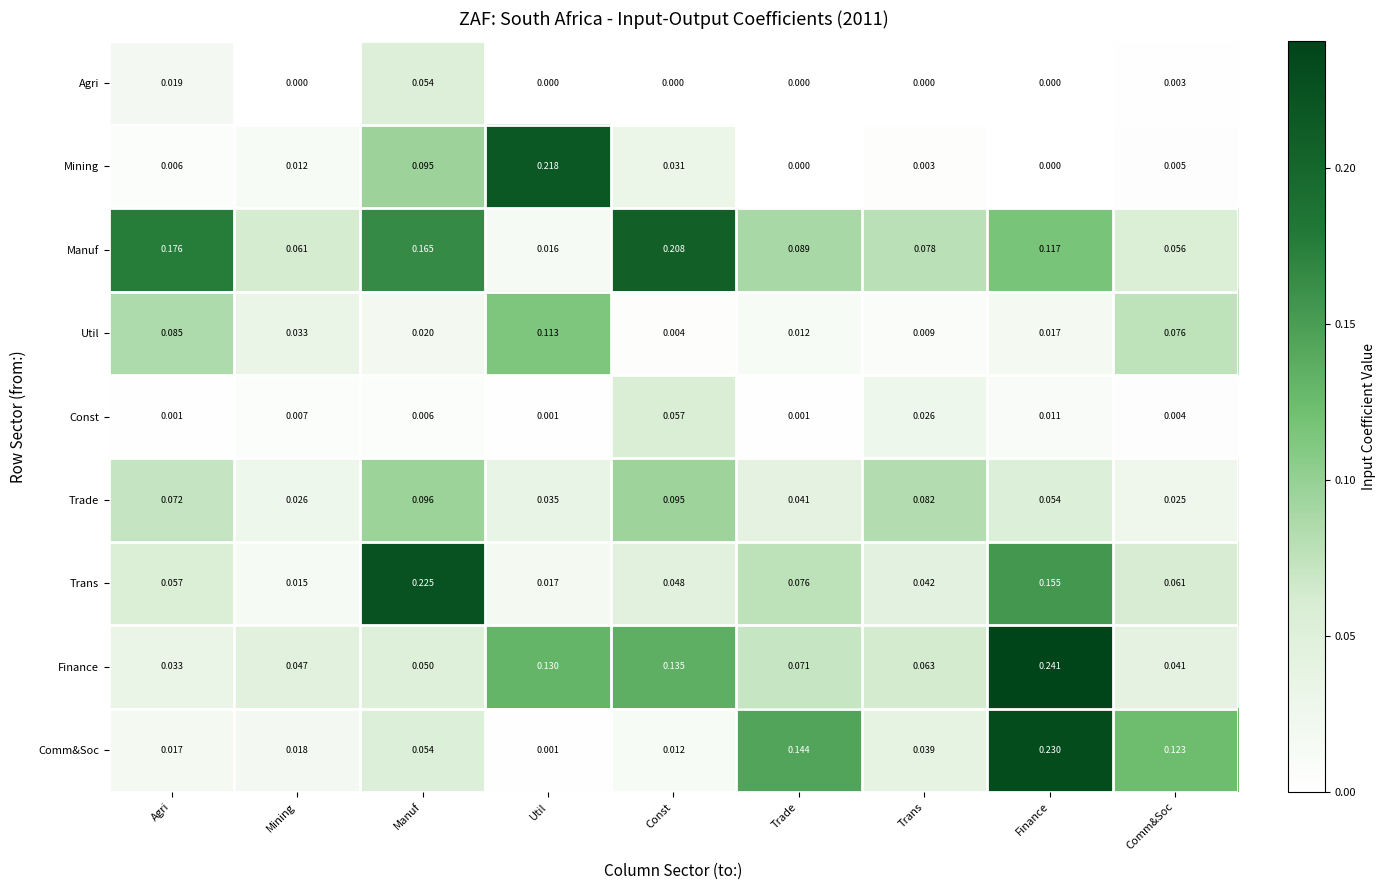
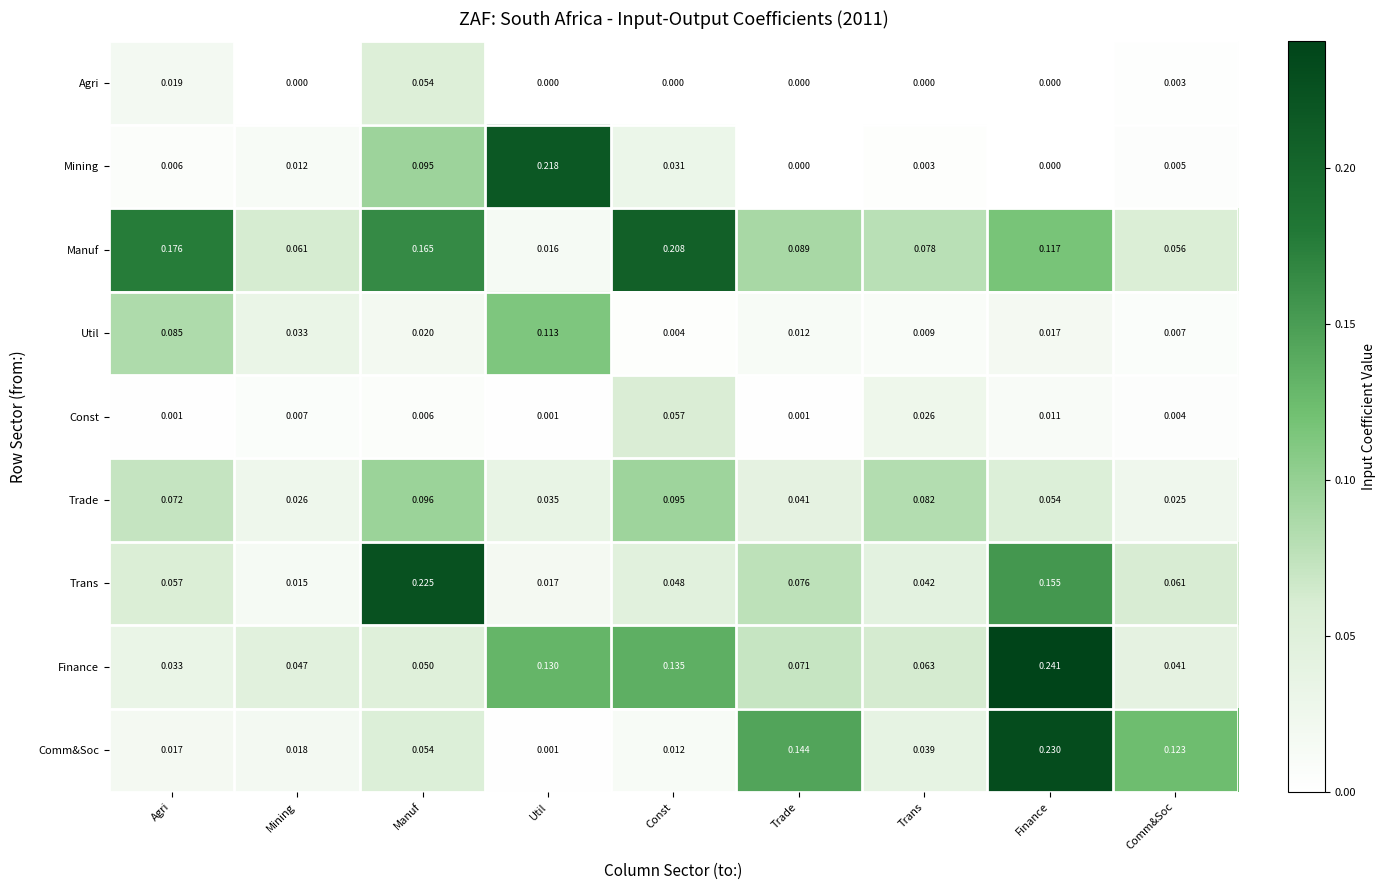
  {
    "Agri": {
      "Agri": 0.019,
      "Mining": 0.000,
      "Manuf": 0.054,
      "Util": 0.000,
      "Const": 0.000,
      "Trade": 0.000,
      "Trans": 0.000,
      "Finance": 0.000,
      "Comm&Soc": 0.003
    },
    "Mining": {
      "Agri": 0.006,
      "Mining": 0.012,
      "Manuf": 0.095,
      "Util": 0.218,
      "Const": 0.031,
      "Trade": 0.000,
      "Trans": 0.003,
      "Finance": 0.000,
      "Comm&Soc": 0.005
    },
    "Manuf": {
      "Agri": 0.176,
      "Mining": 0.061,
      "Manuf": 0.165,
      "Util": 0.016,
      "Const": 0.208,
      "Trade": 0.089,
      "Trans": 0.078,
      "Finance": 0.117,
      "Comm&Soc": 0.056
    },
    "Util": {
      "Agri": 0.085,
      "Mining": 0.033,
      "Manuf": 0.020,
      "Util": 0.113,
      "Const": 0.004,
      "Trade": 0.012,
      "Trans": 0.009,
      "Finance": 0.017,
-     "Comm&Soc": 0.076
+     "Comm&Soc": 0.007
    },
    "Const": {
      "Agri": 0.001,
      "Mining": 0.007,
      "Manuf": 0.006,
      "Util": 0.001,
      "Const": 0.057,
      "Trade": 0.001,
      "Trans": 0.026,
      "Finance": 0.011,
      "Comm&Soc": 0.004
    },
    "Trade": {
      "Agri": 0.072,
      "Mining": 0.026,
      "Manuf": 0.096,
      "Util": 0.035,
      "Const": 0.095,
      "Trade": 0.041,
      "Trans": 0.082,
      "Finance": 0.054,
      "Comm&Soc": 0.025
    },
    "Trans": {
      "Agri": 0.057,
      "Mining": 0.015,
      "Manuf": 0.225,
      "Util": 0.017,
      "Const": 0.048,
      "Trade": 0.076,
      "Trans": 0.042,
      "Finance": 0.155,
      "Comm&Soc": 0.061
    },
    "Finance": {
      "Agri": 0.033,
      "Mining": 0.047,
      "Manuf": 0.050,
      "Util": 0.130,
      "Const": 0.135,
      "Trade": 0.071,
      "Trans": 0.063,
      "Finance": 0.241,
      "Comm&Soc": 0.041
    },
    "Comm&Soc": {
      "Agri": 0.017,
      "Mining": 0.018,
      "Manuf": 0.054,
      "Util": 0.001,
      "Const": 0.012,
      "Trade": 0.144,
      "Trans": 0.039,
      "Finance": 0.230,
      "Comm&Soc": 0.123
    }
  }
